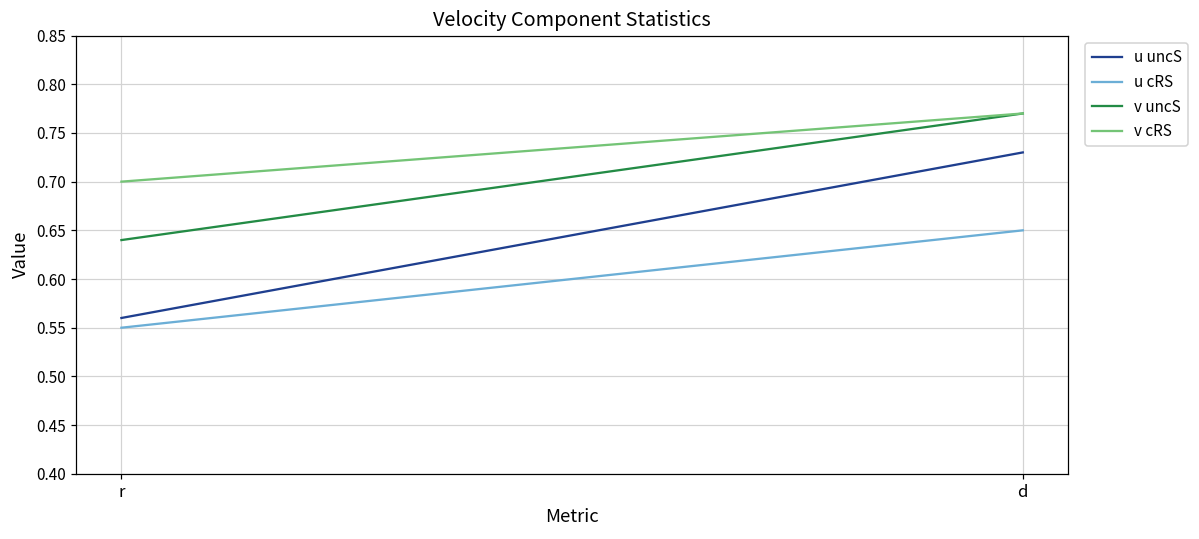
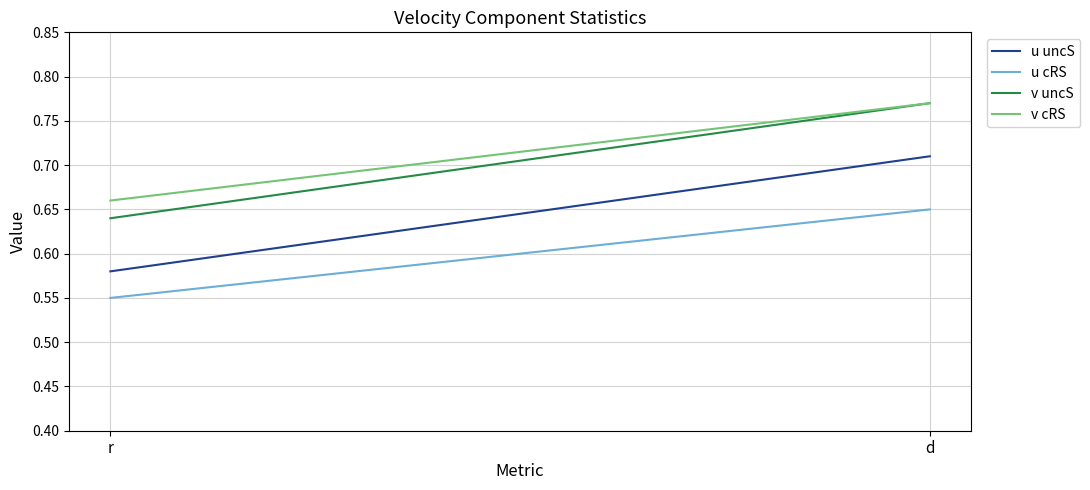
  {
    "u uncS": {
-     "r": 0.56,
-     "d": 0.73
+     "r": 0.58,
+     "d": 0.71
    },
    "u cRS": {
      "r": 0.55,
      "d": 0.65
    },
    "v uncS": {
      "r": 0.64
    },
    "v cRS": {
-     "r": 0.70
+     "r": 0.66
    }
  }
